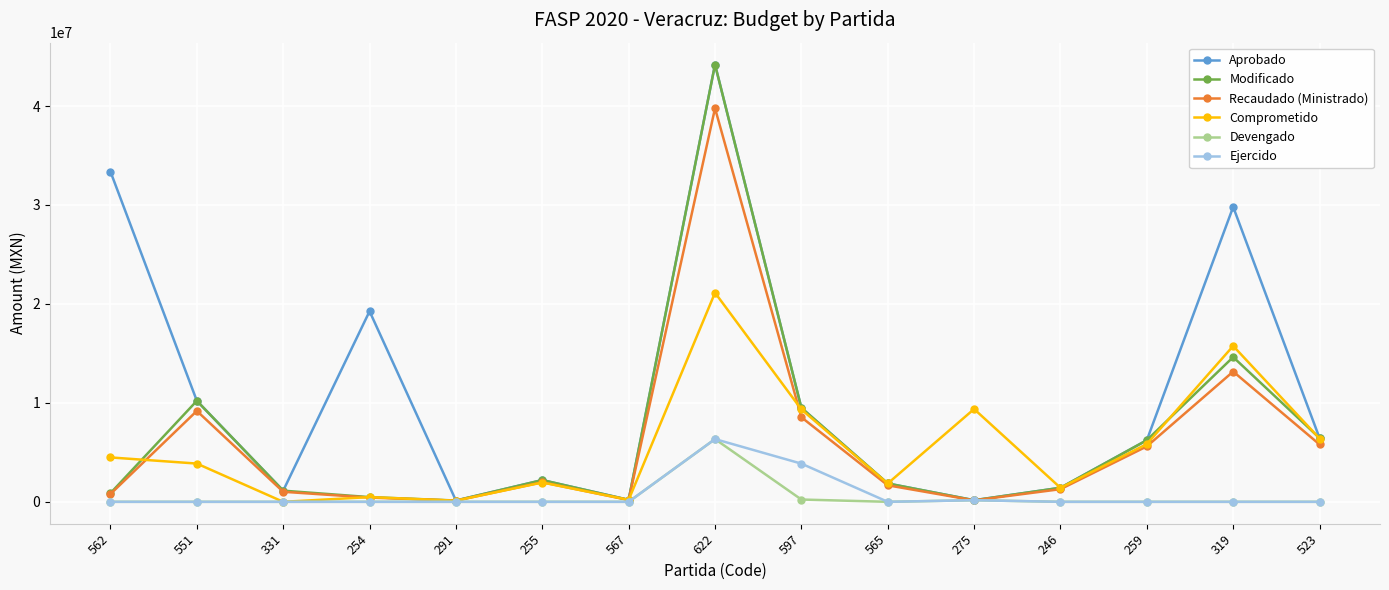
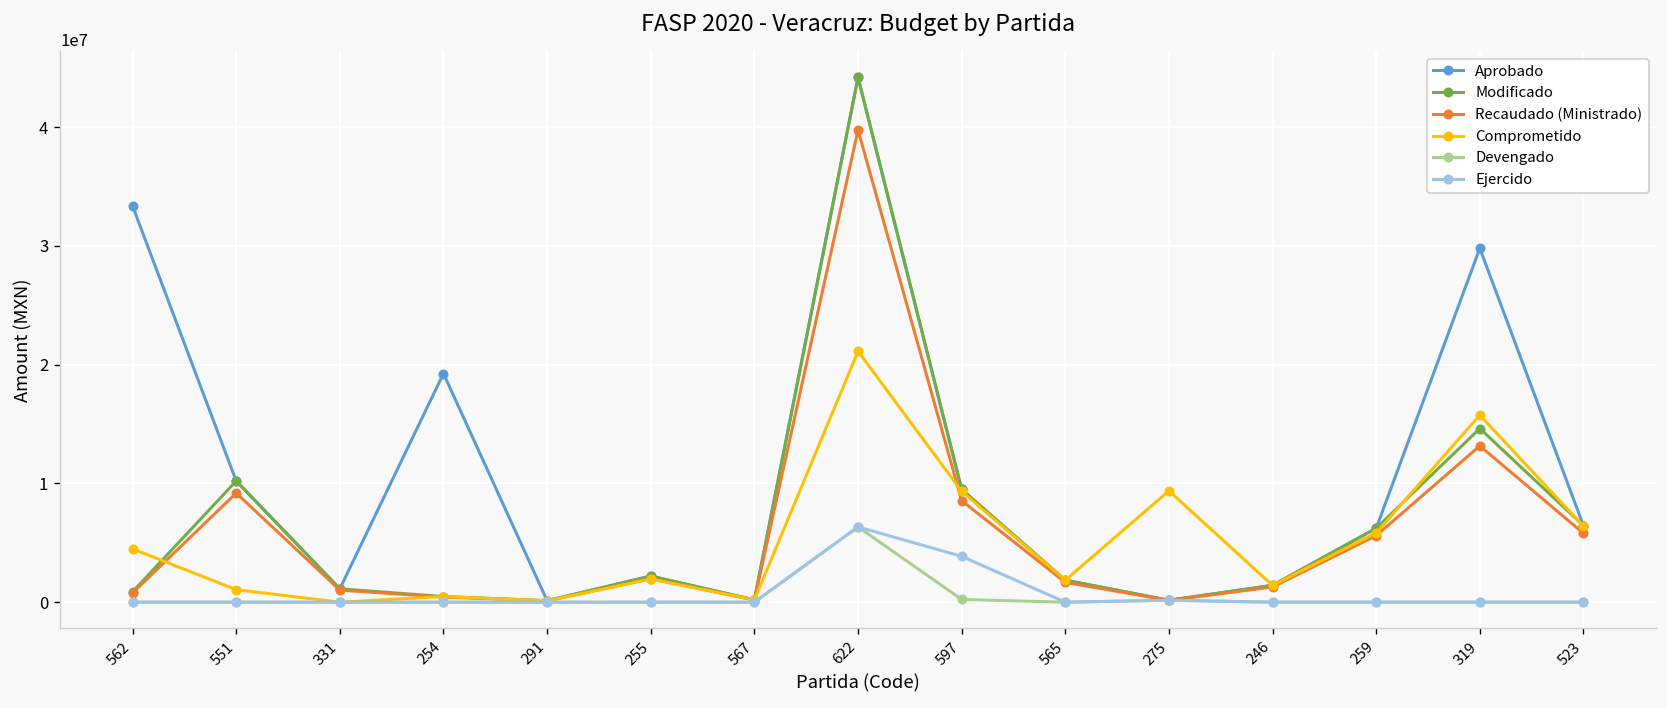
  {
    "Aprobado": {
      "562": 33000000,
      "254": 19000000,
      "319": 30000000
    },
    "Modificado": {
      "319": 15000000
    },
    "Recaudado (Ministrado)": {
      "551": 9000000,
      "622": 40000000,
      "597": 9000000,
      "319": 13000000,
      "523": 6000000
    },
    "Comprometido": {
      "562": 4000000,
-     "551": 4000000,
+     "551": 1000000,
      "622": 21000000,
      "275": 9000000,
      "319": 16000000
    },
    "Devengado": {
      "597": 0
    },
    "Ejercido": {
      "597": 4000000
    }
  }
